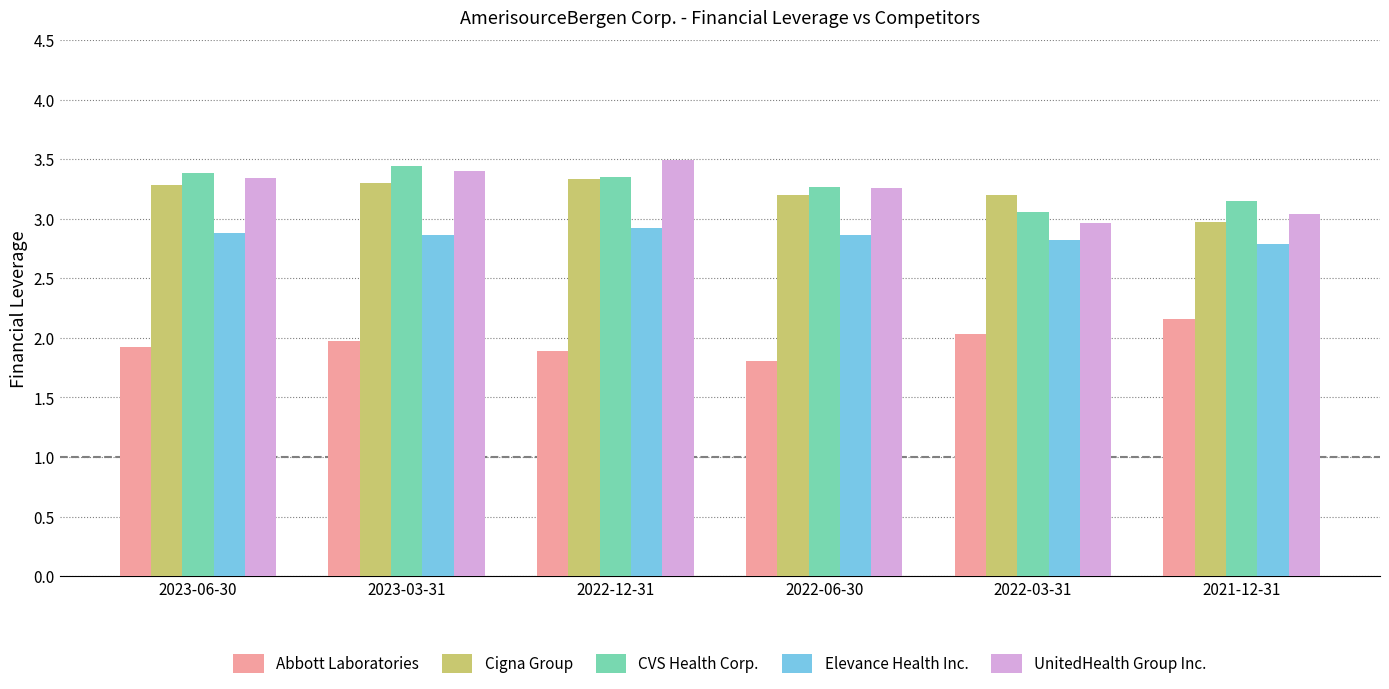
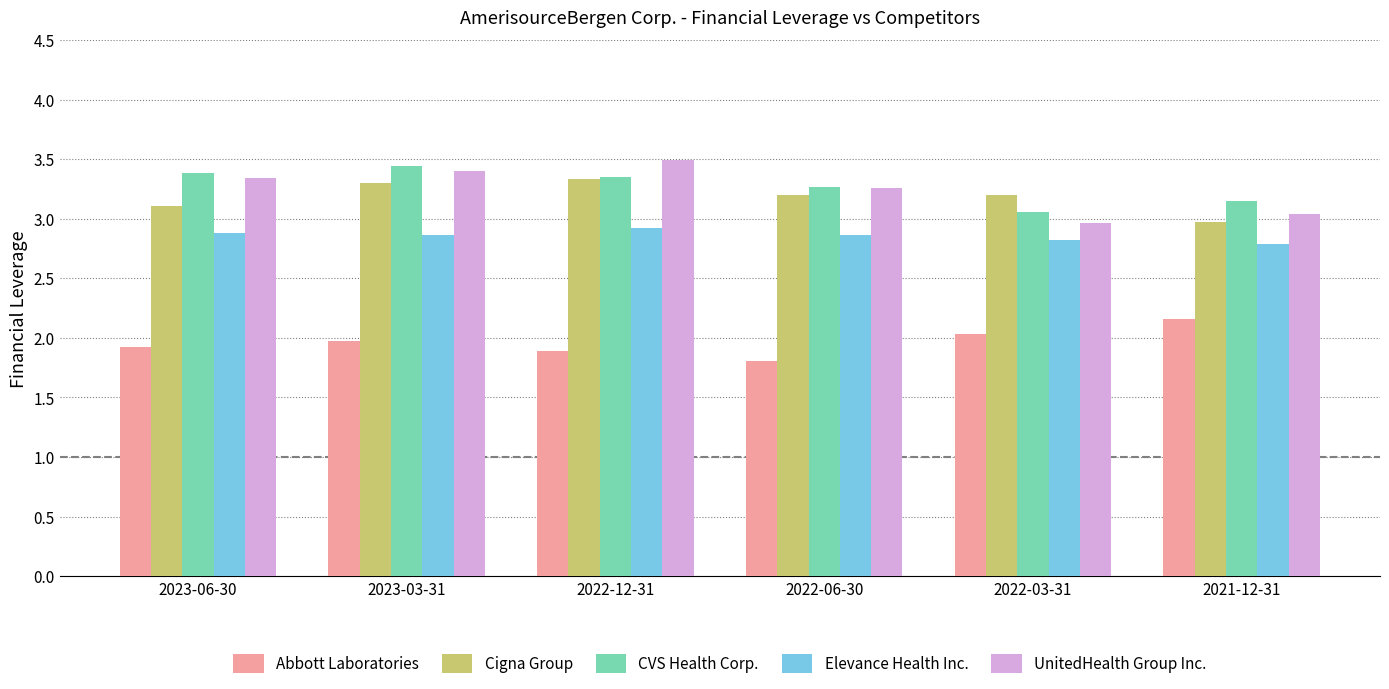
  {
    "Abbott Laboratories": {
      "2023-06-30": 1.92,
      "2023-03-31": 1.97,
      "2022-12-31": 1.89,
      "2022-06-30": 1.81,
      "2022-03-31": 2.03,
      "2021-12-31": 2.16
    },
    "Cigna Group": {
-     "2023-06-30": 3.28,
+     "2023-06-30": 3.11,
      "2023-03-31": 3.30,
      "2022-12-31": 3.33,
      "2022-06-30": 3.20,
      "2022-03-31": 3.20,
      "2021-12-31": 2.97
    },
    "UnitedHealth Group Inc.": {
      "2023-06-30": 3.34,
      "2023-03-31": 3.40,
      "2022-12-31": 3.49,
      "2022-06-30": 3.26,
      "2022-03-31": 2.96,
      "2021-12-31": 3.04
    }
  }
